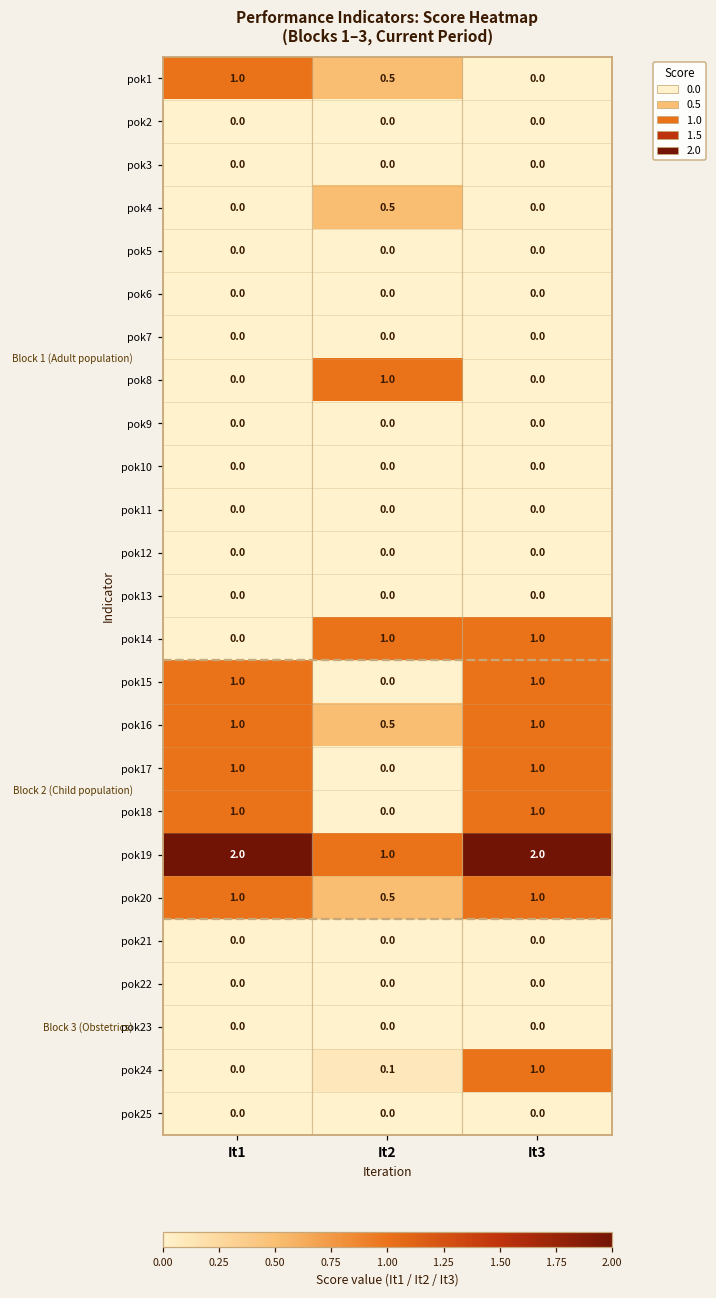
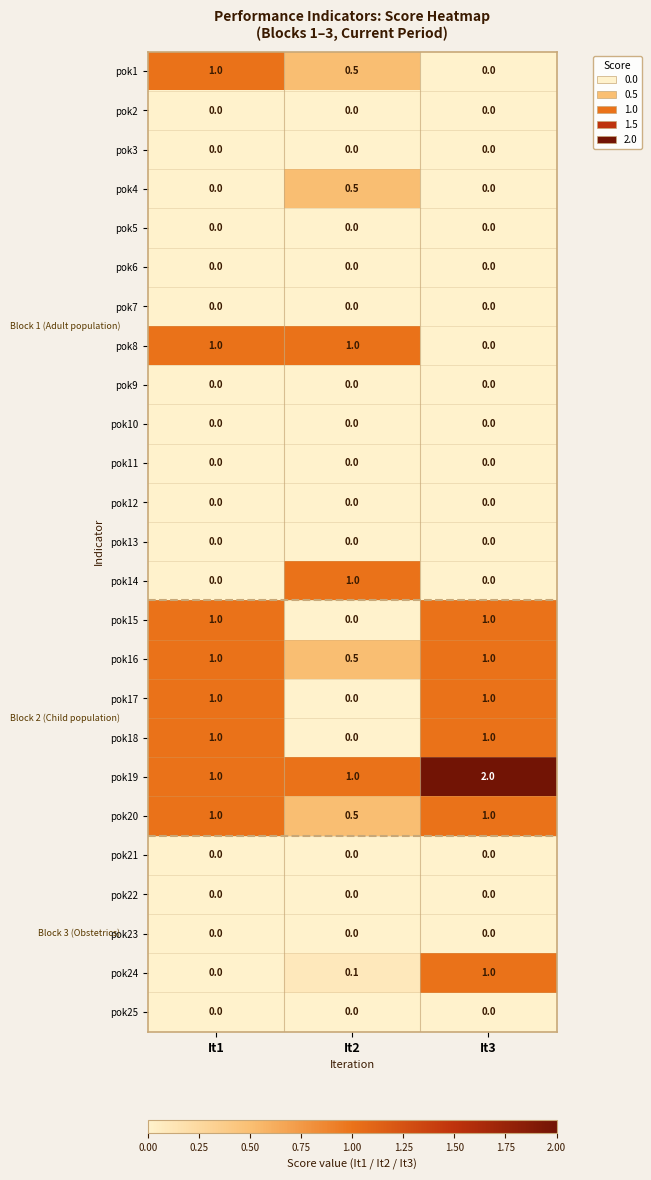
  {
    "pok1": {
      "It1": 1.0,
      "It2": 0.5,
      "It3": 0.0
    },
    "pok2": {
      "It1": 0.0,
      "It2": 0.0,
      "It3": 0.0
    },
    "pok3": {
      "It1": 0.0,
      "It2": 0.0,
      "It3": 0.0
    },
    "pok4": {
      "It1": 0.0,
      "It2": 0.5,
      "It3": 0.0
    },
    "pok5": {
      "It1": 0.0,
      "It2": 0.0,
      "It3": 0.0
    },
    "pok6": {
      "It1": 0.0,
      "It2": 0.0,
      "It3": 0.0
    },
    "pok7": {
      "It1": 0.0,
      "It2": 0.0,
      "It3": 0.0
    },
    "pok8": {
-     "It1": 0.0,
+     "It1": 1.0,
      "It2": 1.0,
      "It3": 0.0
    },
    "pok9": {
      "It1": 0.0,
      "It2": 0.0,
      "It3": 0.0
    },
    "pok10": {
      "It1": 0.0,
      "It2": 0.0,
      "It3": 0.0
    },
    "pok11": {
      "It1": 0.0,
      "It2": 0.0,
      "It3": 0.0
    },
    "pok12": {
      "It1": 0.0,
      "It2": 0.0,
      "It3": 0.0
    },
    "pok13": {
      "It1": 0.0,
      "It2": 0.0,
      "It3": 0.0
    },
    "pok14": {
      "It1": 0.0,
      "It2": 1.0,
-     "It3": 1.0
+     "It3": 0.0
    },
    "pok15": {
      "It1": 1.0,
      "It2": 0.0,
      "It3": 1.0
    },
    "pok16": {
      "It1": 1.0,
      "It2": 0.5,
      "It3": 1.0
    },
    "pok17": {
      "It1": 1.0,
      "It2": 0.0,
      "It3": 1.0
    },
    "pok18": {
      "It1": 1.0,
      "It2": 0.0,
      "It3": 1.0
    },
    "pok19": {
-     "It1": 2.0,
+     "It1": 1.0,
      "It2": 1.0,
      "It3": 2.0
    },
    "pok20": {
      "It1": 1.0,
      "It2": 0.5,
      "It3": 1.0
    },
    "pok21": {
      "It1": 0.0,
      "It2": 0.0,
      "It3": 0.0
    },
    "pok22": {
      "It1": 0.0,
      "It2": 0.0,
      "It3": 0.0
    },
    "pok23": {
      "It1": 0.0,
      "It2": 0.0,
      "It3": 0.0
    },
    "pok24": {
      "It1": 0.0,
      "It2": 0.1,
      "It3": 1.0
    },
    "pok25": {
      "It1": 0.0,
      "It2": 0.0,
      "It3": 0.0
    }
  }
